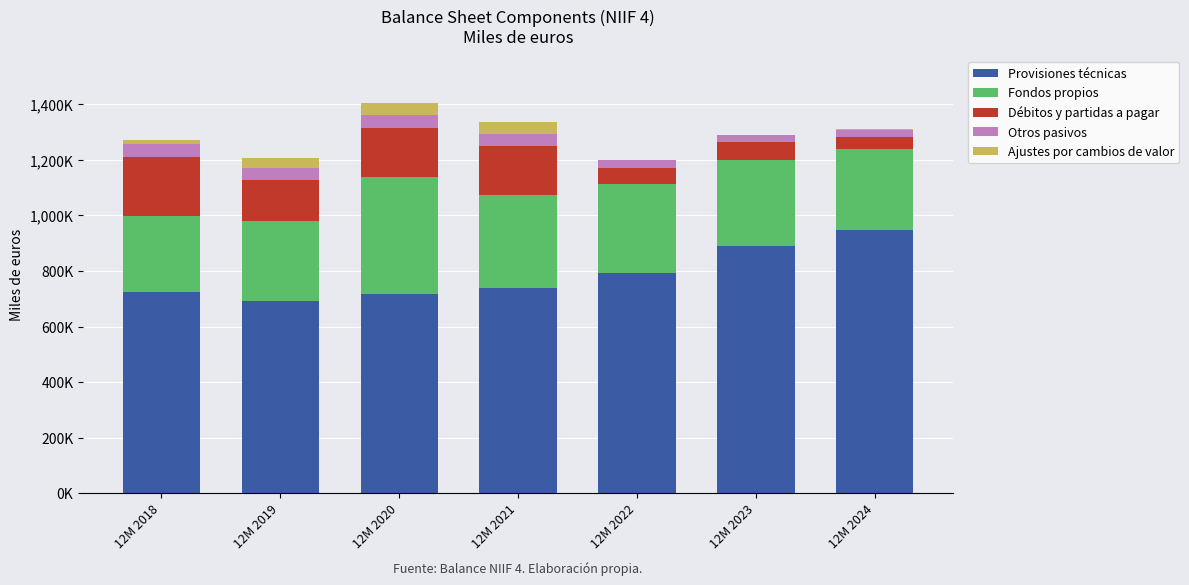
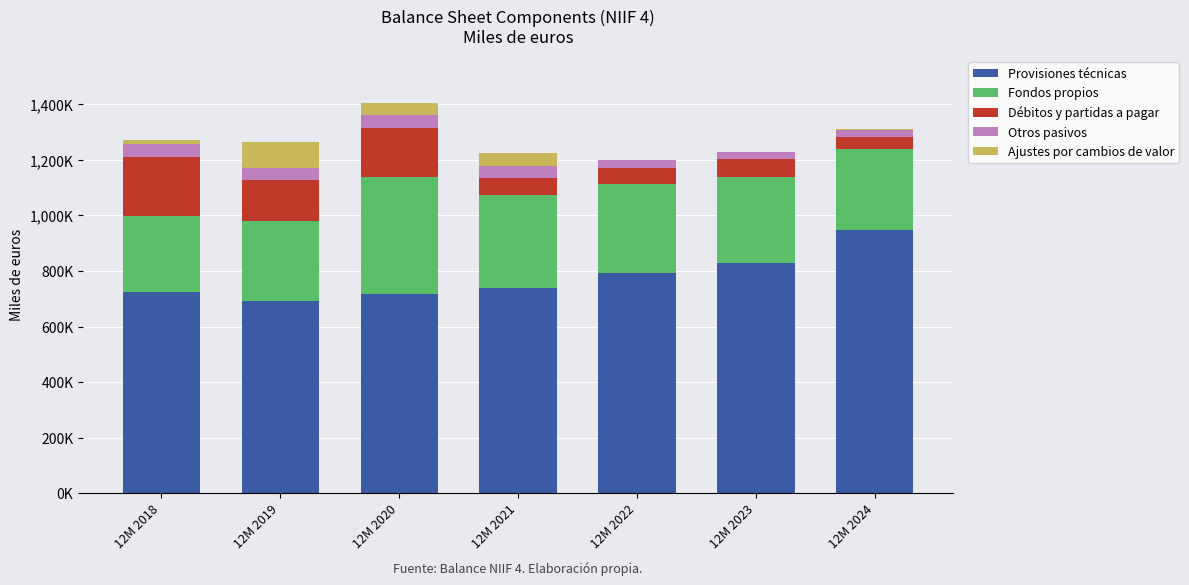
  {
    "Provisiones técnicas": {
      "12M 2018": "730,000",
      "12M 2019": "690,000",
      "12M 2020": "720,000",
      "12M 2021": "740,000",
      "12M 2022": "790,000",
-     "12M 2023": "890,000",
+     "12M 2023": "830,000",
      "12M 2024": "950,000"
    },
    "Fondos propios": {
      "12M 2018": "270,000",
      "12M 2019": "290,000",
      "12M 2020": "420,000",
      "12M 2021": "330,000",
      "12M 2022": "320,000",
      "12M 2023": "310,000",
      "12M 2024": "290,000"
    },
    "Débitos y partidas a pagar": {
      "12M 2018": "210,000",
      "12M 2019": "150,000",
      "12M 2020": "170,000",
-     "12M 2021": "180,000",
+     "12M 2021": "60,000",
      "12M 2022": "60,000",
      "12M 2023": "60,000",
      "12M 2024": "50,000"
    },
    "Otros pasivos": {
      "12M 2018": "50,000",
      "12M 2019": "40,000",
      "12M 2020": "50,000",
      "12M 2021": "50,000",
      "12M 2022": "30,000",
      "12M 2023": "30,000",
      "12M 2024": "20,000"
    },
    "Ajustes por cambios de valor": {
      "12M 2018": "10,000",
-     "12M 2019": "40,000",
+     "12M 2019": "100,000",
      "12M 2020": "40,000",
      "12M 2021": "40,000",
      "12M 2022": "0",
      "12M 2023": "0"
    }
  }
